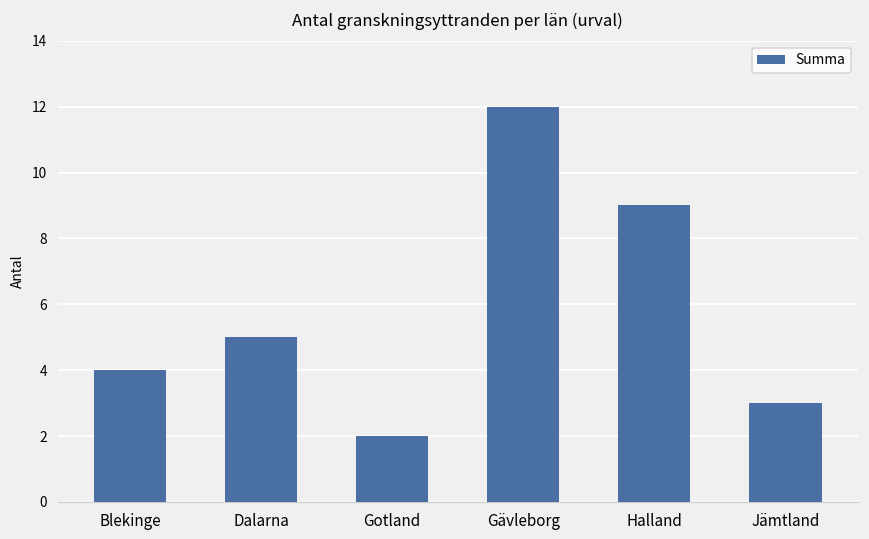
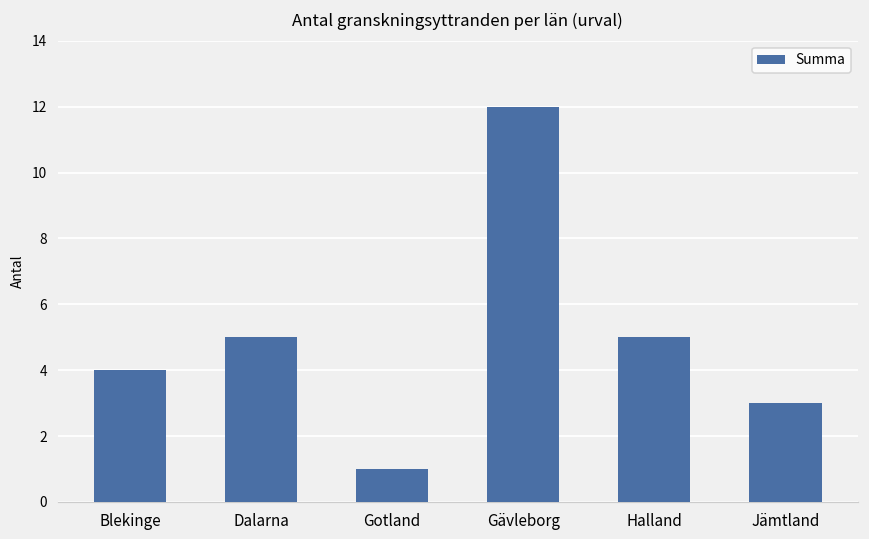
  {
    "Blekinge": 4,
    "Dalarna": 5,
-   "Gotland": 2,
+   "Gotland": 1,
    "Gävleborg": 12,
-   "Halland": 9,
+   "Halland": 5,
    "Jämtland": 3
  }
